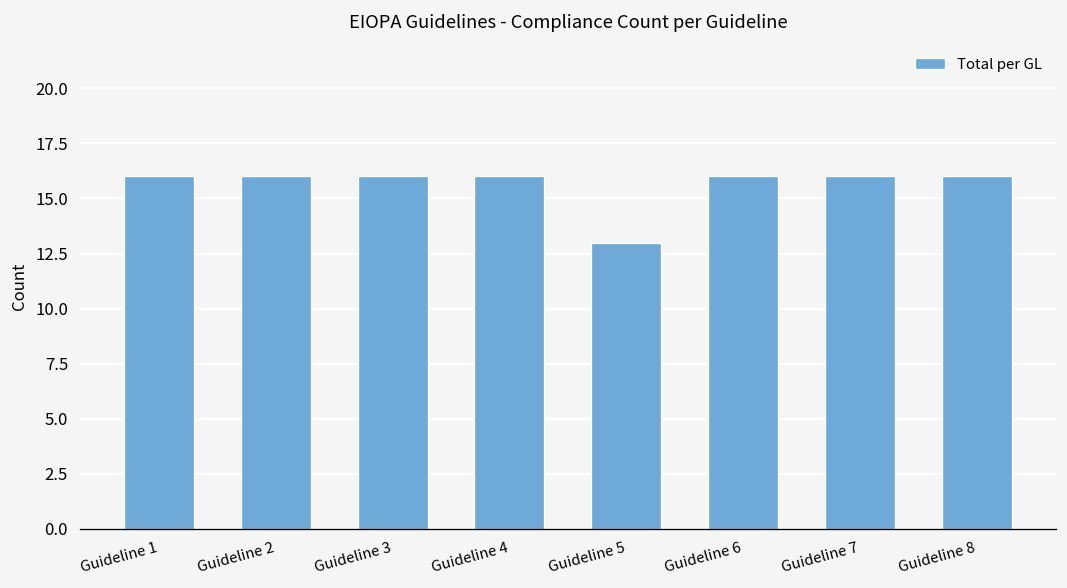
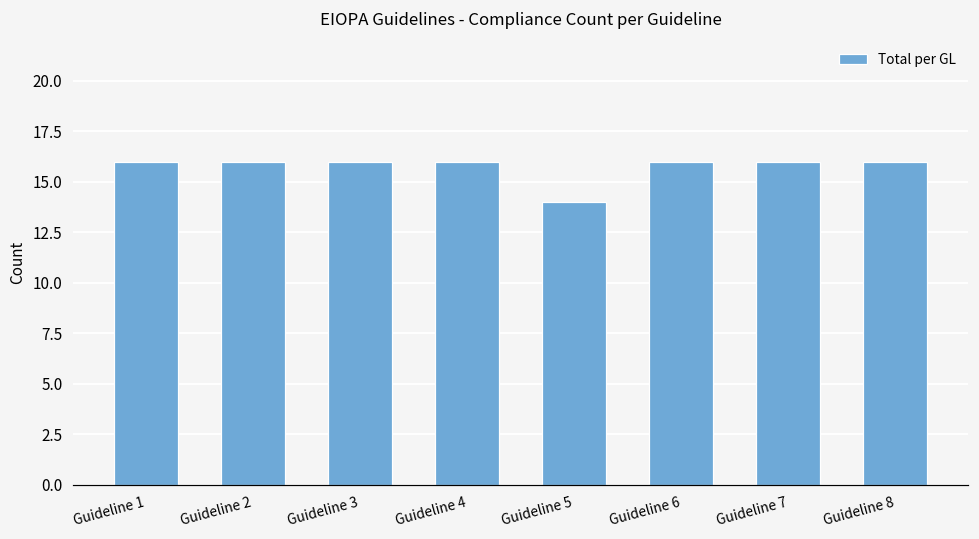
  {
    "Guideline 1": 16,
    "Guideline 2": 16,
    "Guideline 3": 16,
    "Guideline 4": 16,
-   "Guideline 5": 13,
+   "Guideline 5": 14,
    "Guideline 6": 16,
    "Guideline 7": 16,
    "Guideline 8": 16
  }
